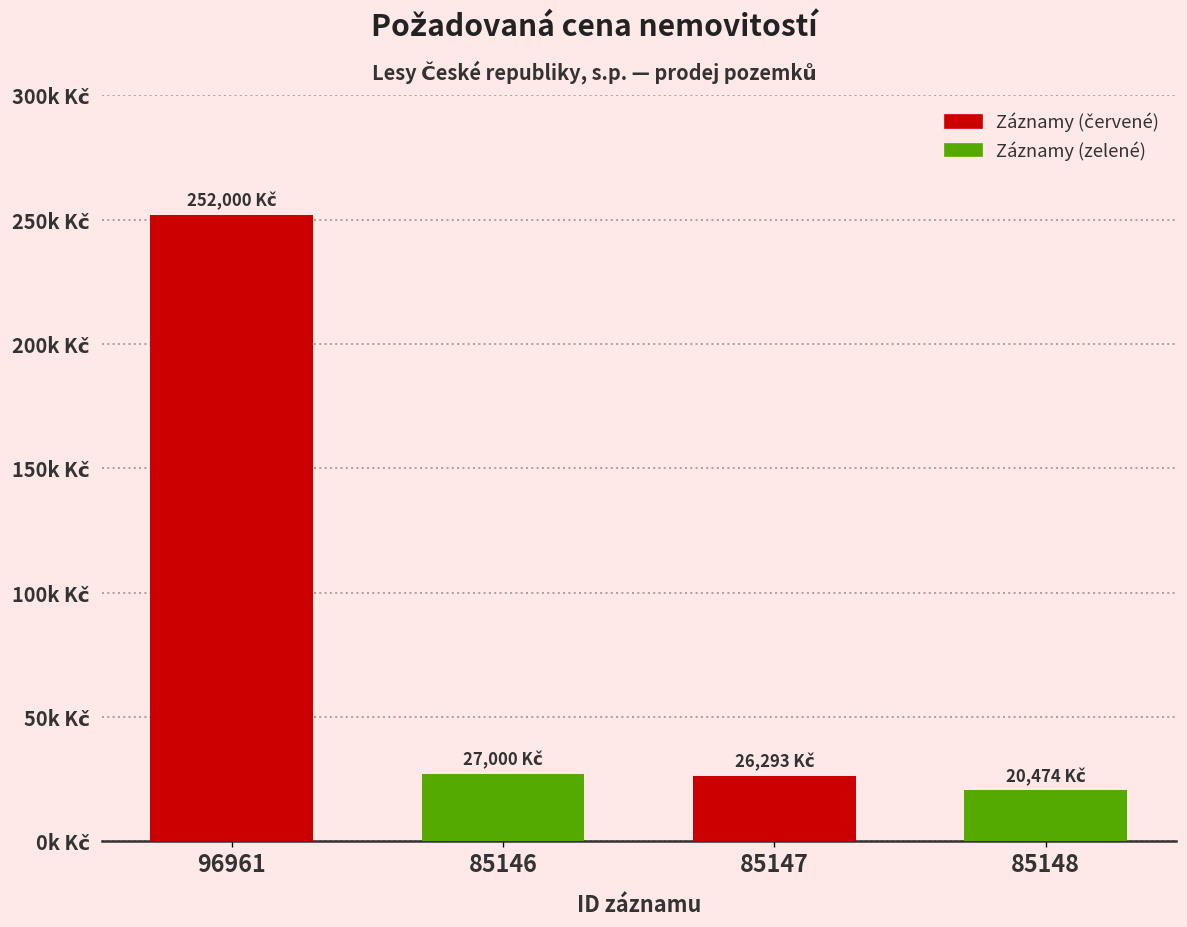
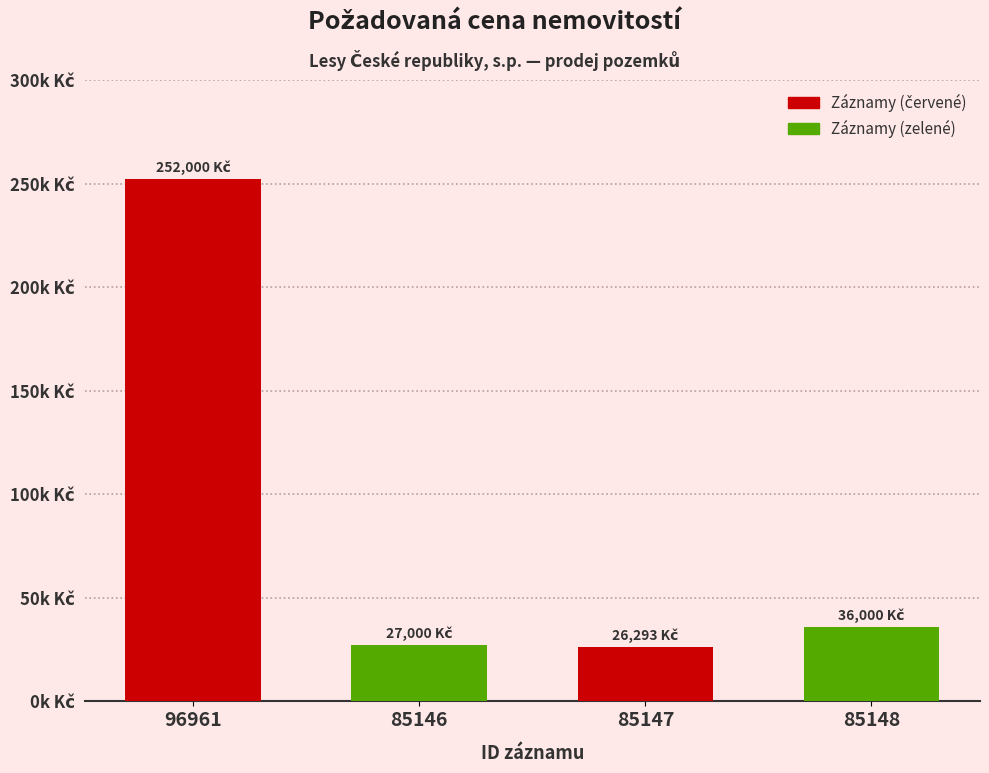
  {
    "96961": "252,000",
    "85146": "27,000",
    "85147": "26,293",
-   "85148": "20,474"
+   "85148": "36,000"
  }
